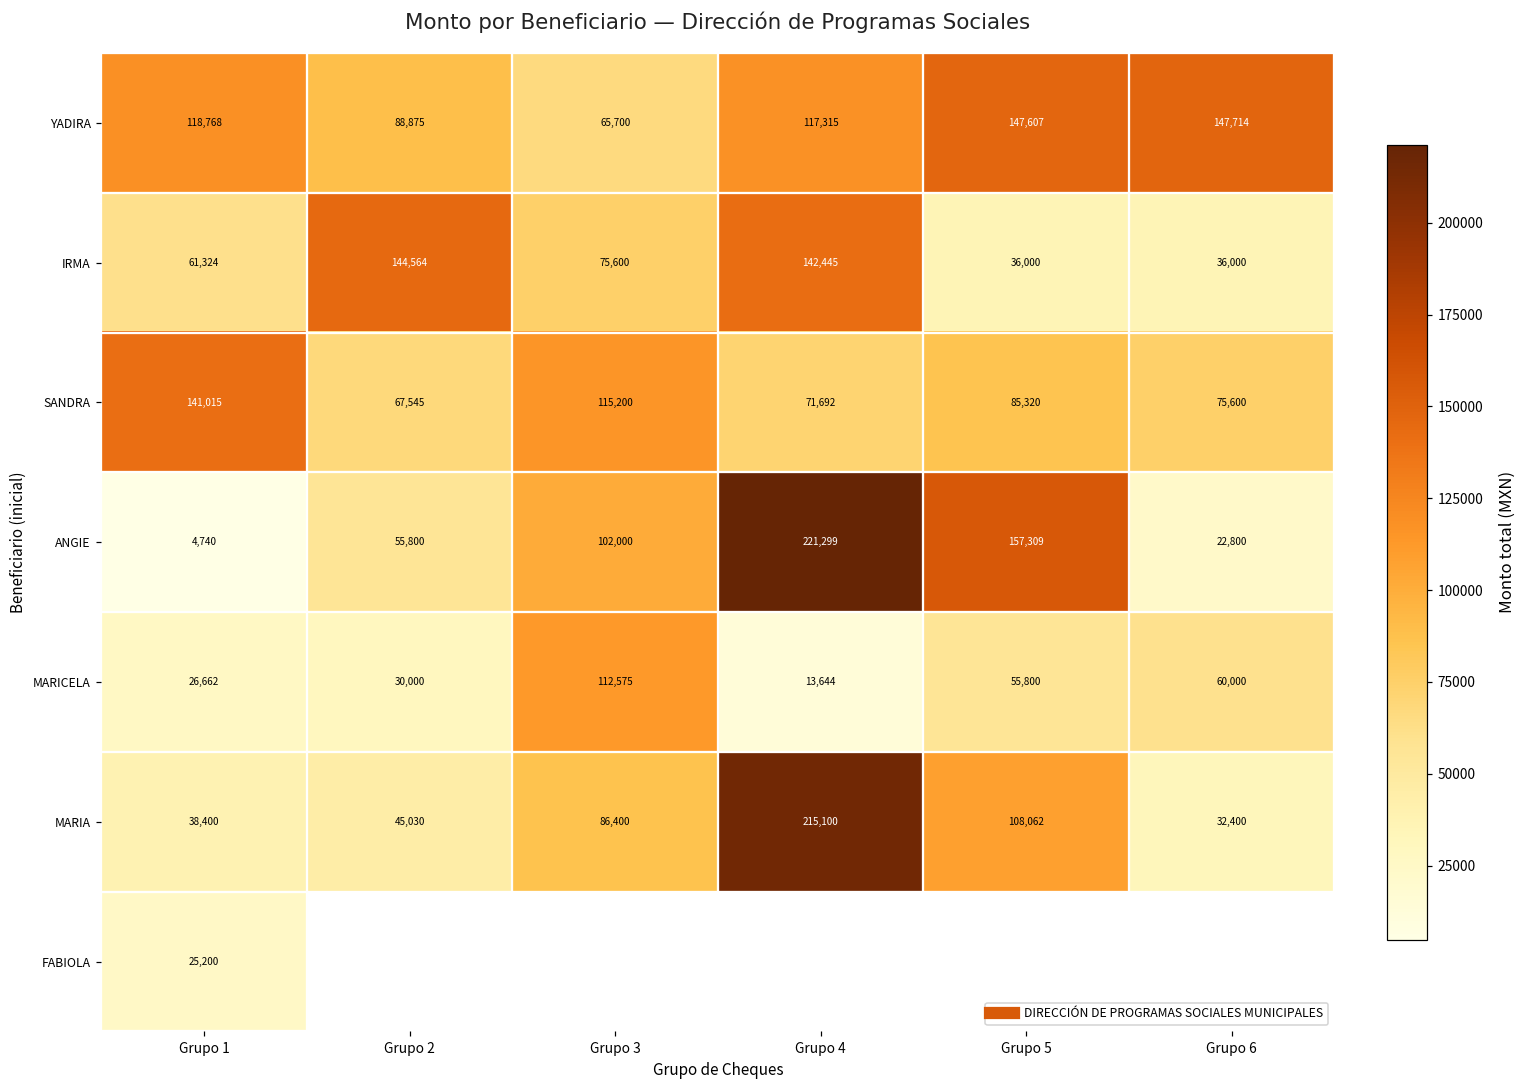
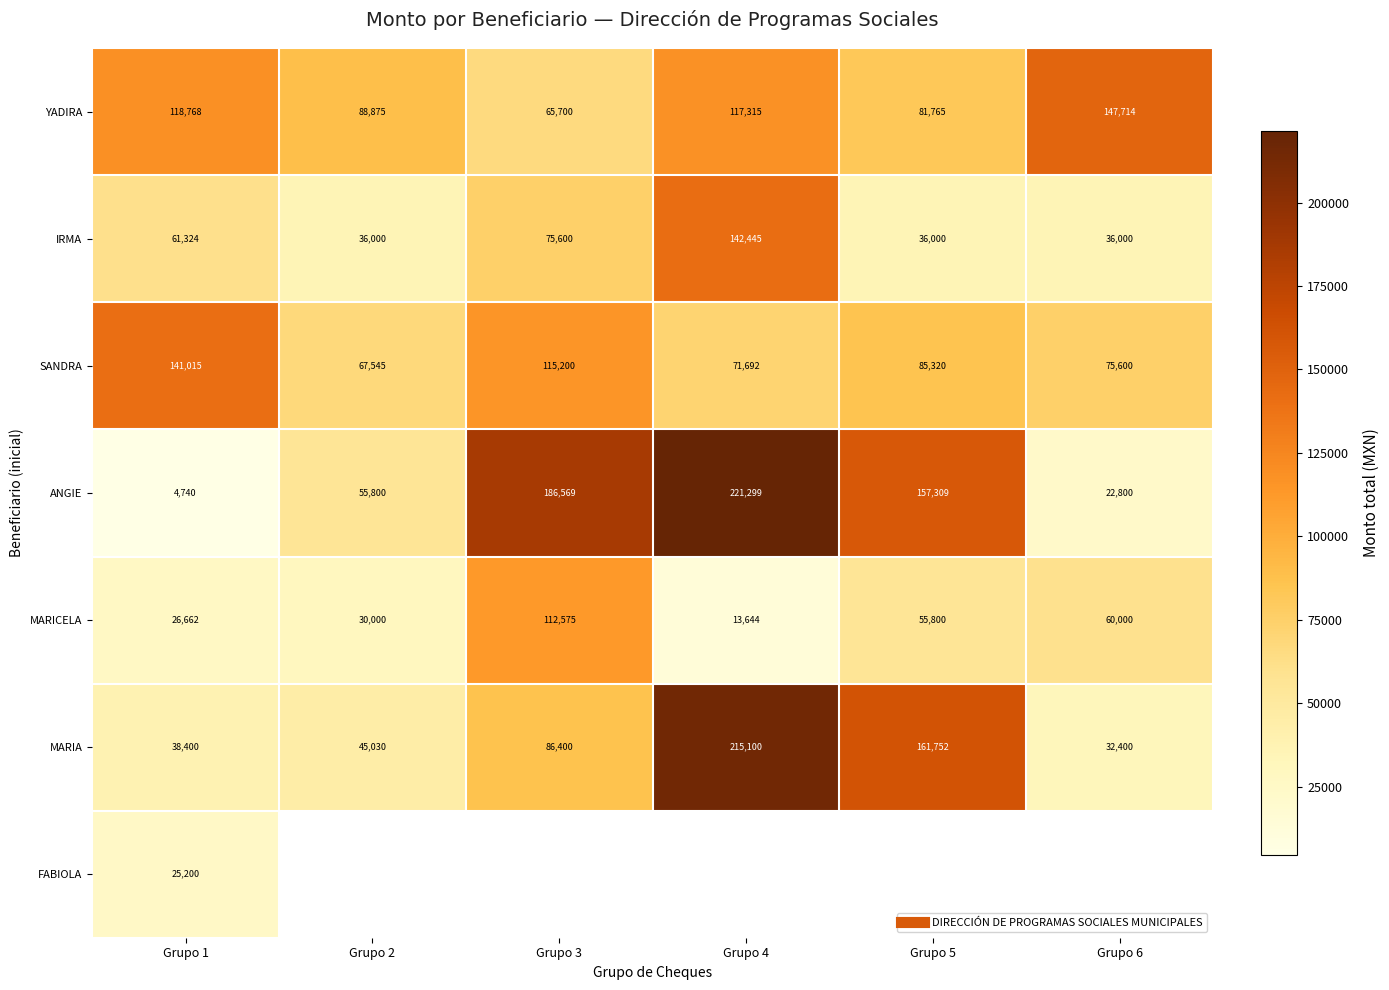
  {
    "YADIRA": {
      "Grupo 1": "118,768",
      "Grupo 2": "88,875",
      "Grupo 3": "65,700",
      "Grupo 4": "117,315",
-     "Grupo 5": "147,607",
+     "Grupo 5": "81,765",
      "Grupo 6": "147,714"
    },
    "IRMA": {
      "Grupo 1": "61,324",
-     "Grupo 2": "144,564",
+     "Grupo 2": "36,000",
      "Grupo 3": "75,600",
      "Grupo 4": "142,445",
      "Grupo 5": "36,000",
      "Grupo 6": "36,000"
    },
    "SANDRA": {
      "Grupo 1": "141,015",
      "Grupo 2": "67,545",
      "Grupo 3": "115,200",
      "Grupo 4": "71,692",
      "Grupo 5": "85,320",
      "Grupo 6": "75,600"
    },
    "ANGIE": {
      "Grupo 1": "4,740",
      "Grupo 2": "55,800",
-     "Grupo 3": "102,000",
+     "Grupo 3": "186,569",
      "Grupo 4": "221,299",
      "Grupo 5": "157,309",
      "Grupo 6": "22,800"
    },
    "MARICELA": {
      "Grupo 1": "26,662",
      "Grupo 2": "30,000",
      "Grupo 3": "112,575",
      "Grupo 4": "13,644",
      "Grupo 5": "55,800",
      "Grupo 6": "60,000"
    },
    "MARIA": {
      "Grupo 1": "38,400",
      "Grupo 2": "45,030",
      "Grupo 3": "86,400",
      "Grupo 4": "215,100",
-     "Grupo 5": "108,062",
+     "Grupo 5": "161,752",
      "Grupo 6": "32,400"
    },
    "FABIOLA": {
      "Grupo 1": "25,200"
    }
  }
